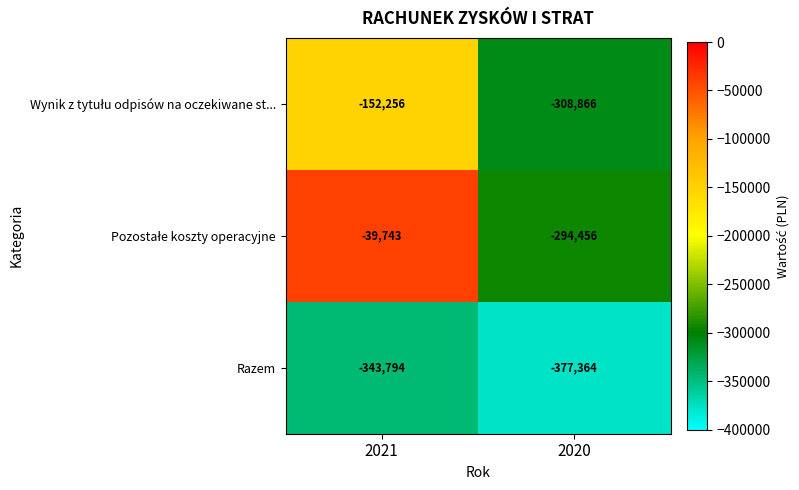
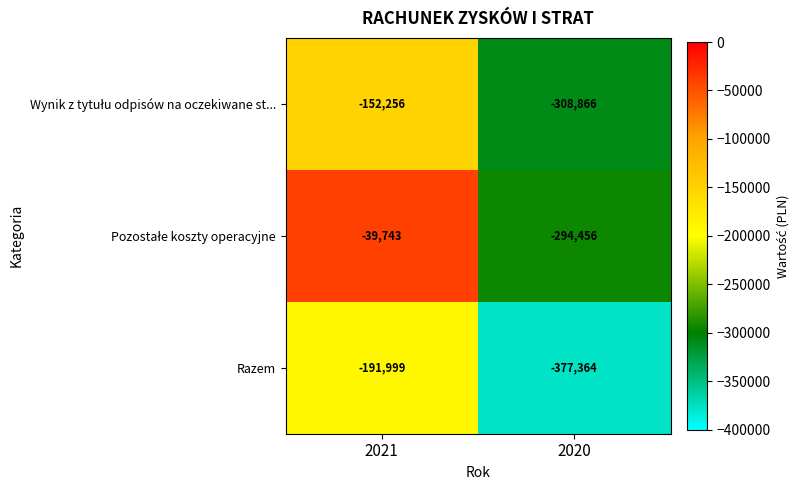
  {
    "Wynik z tytułu odpisów na oczekiwane st...": {
      "2021": "-152,256",
      "2020": "-308,866"
    },
    "Pozostałe koszty operacyjne": {
      "2021": "-39,743",
      "2020": "-294,456"
    },
    "Razem": {
-     "2021": "-343,794",
+     "2021": "-191,999",
      "2020": "-377,364"
    }
  }
